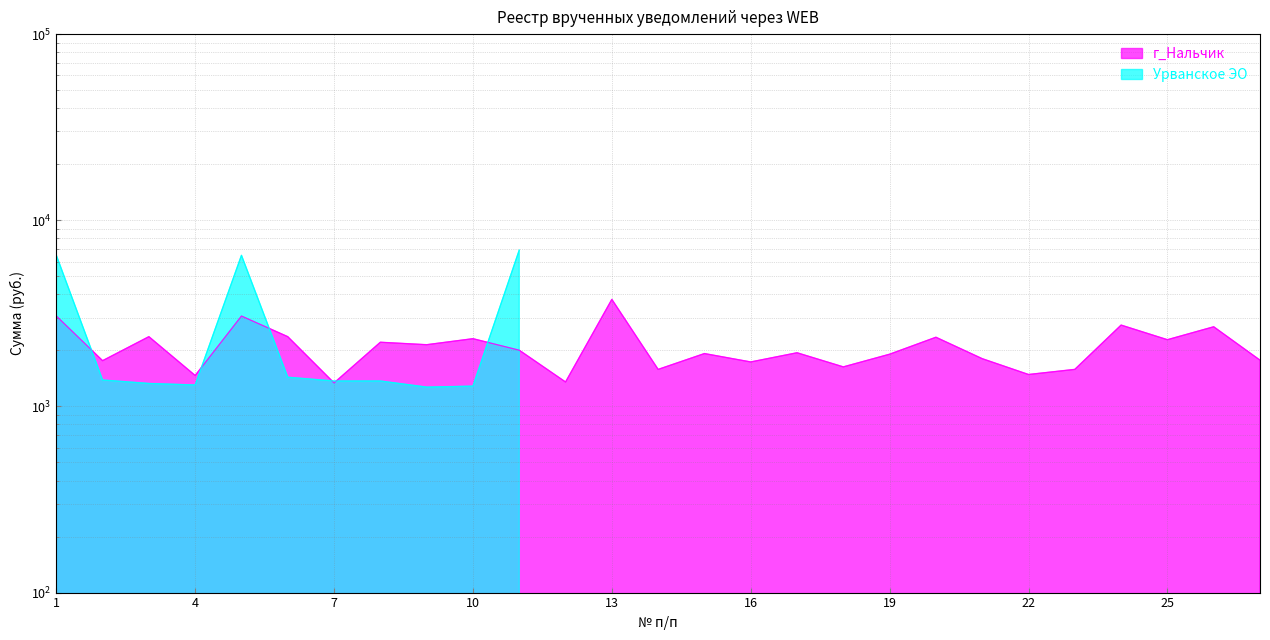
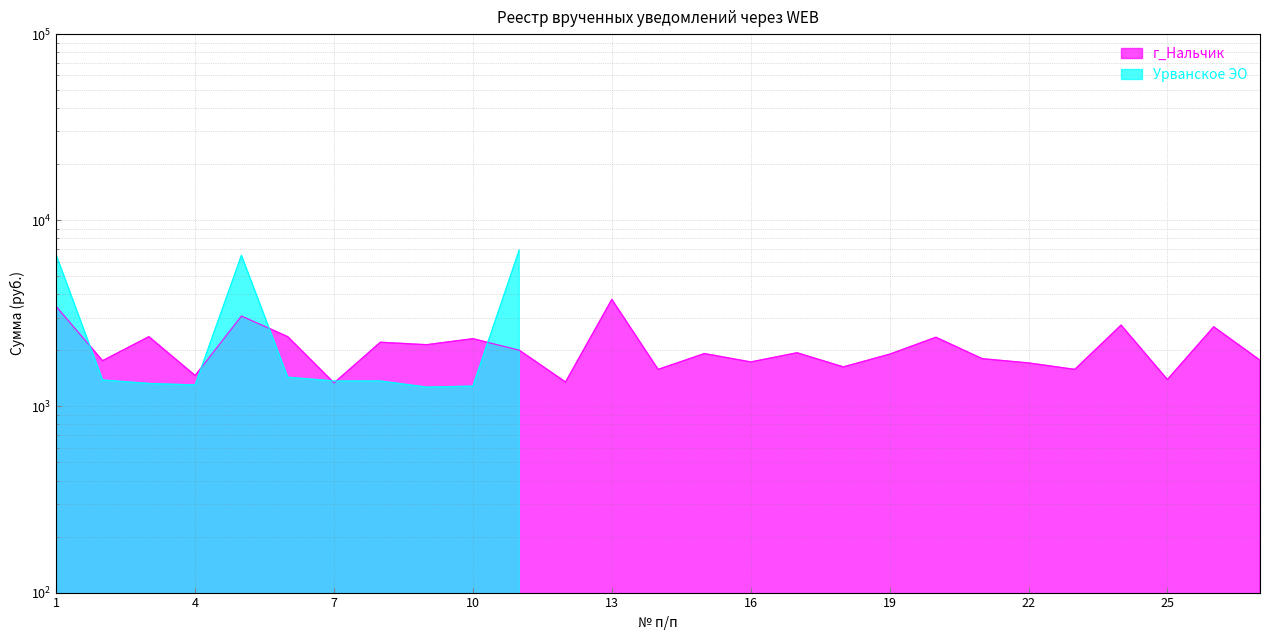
  {
    "г_Нальчик": {
-     "1": 3100,
+     "1": 3400,
      "4": 1500,
      "10": 2300,
      "13": 3800,
      "16": 1700,
      "19": 1900,
-     "22": 1500,
-     "25": 2300
+     "22": 1700,
+     "25": 1400
    }
  }
